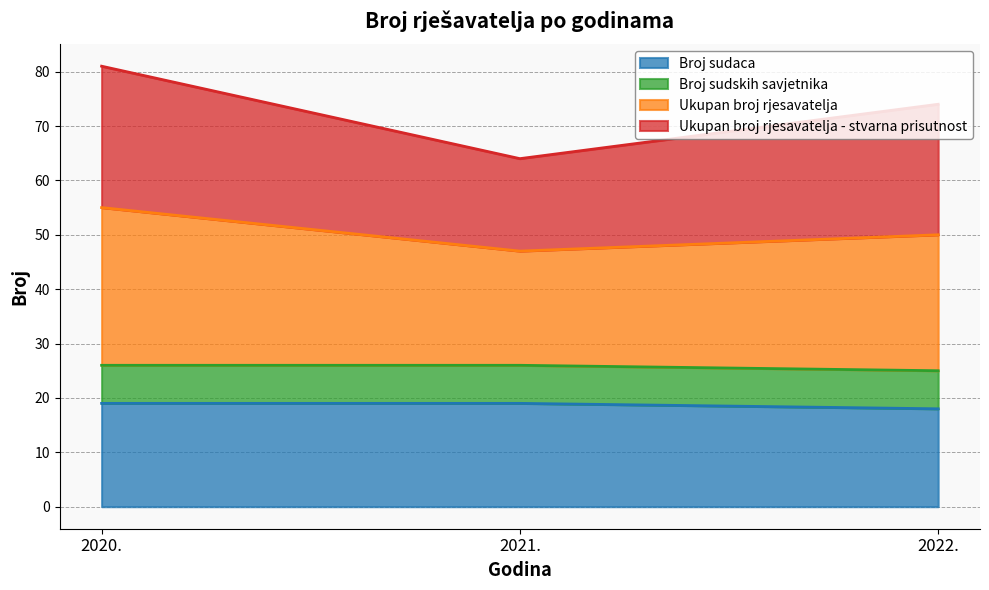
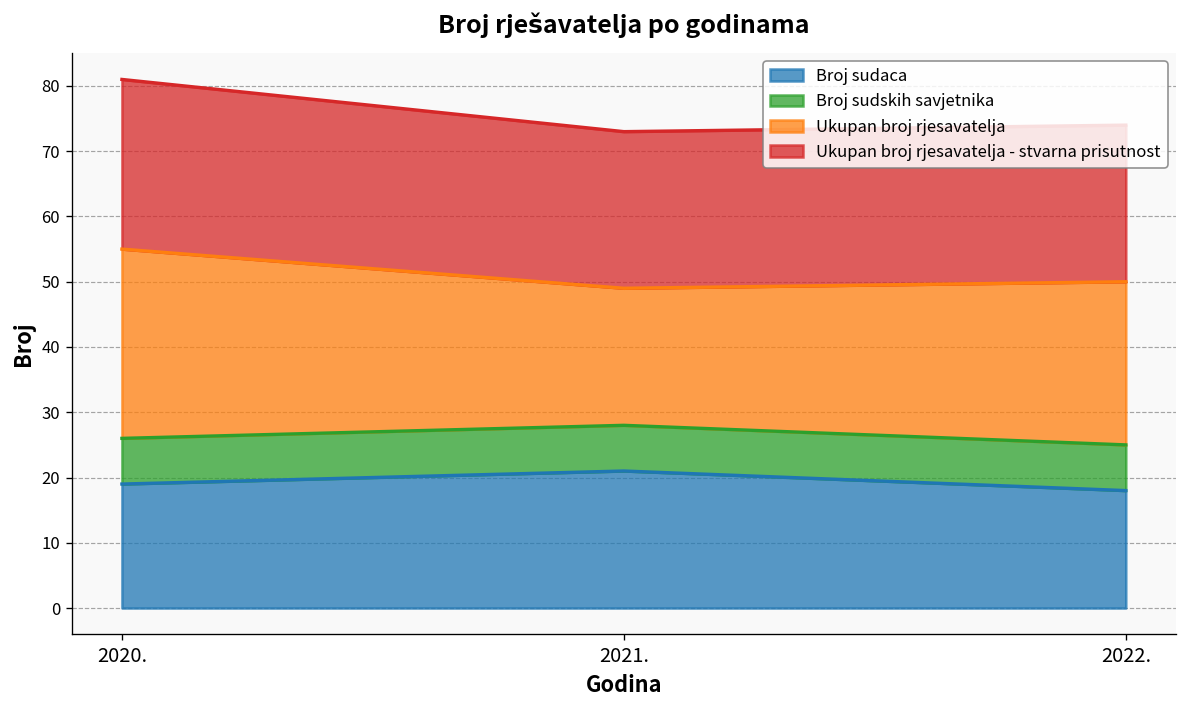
  {
    "Broj sudaca": {
      "2020.": 19,
-     "2021.": 19,
+     "2021.": 21,
      "2022.": 18
    },
    "Broj sudskih savjetnika": {
      "2020.": 7,
      "2021.": 7,
      "2022.": 7
    },
    "Ukupan broj rjesavatelja": {
      "2020.": 29,
      "2021.": 21,
      "2022.": 25
    },
    "Ukupan broj rjesavatelja - stvarna prisutnost": {
      "2020.": 26,
-     "2021.": 17
+     "2021.": 24
    }
  }
